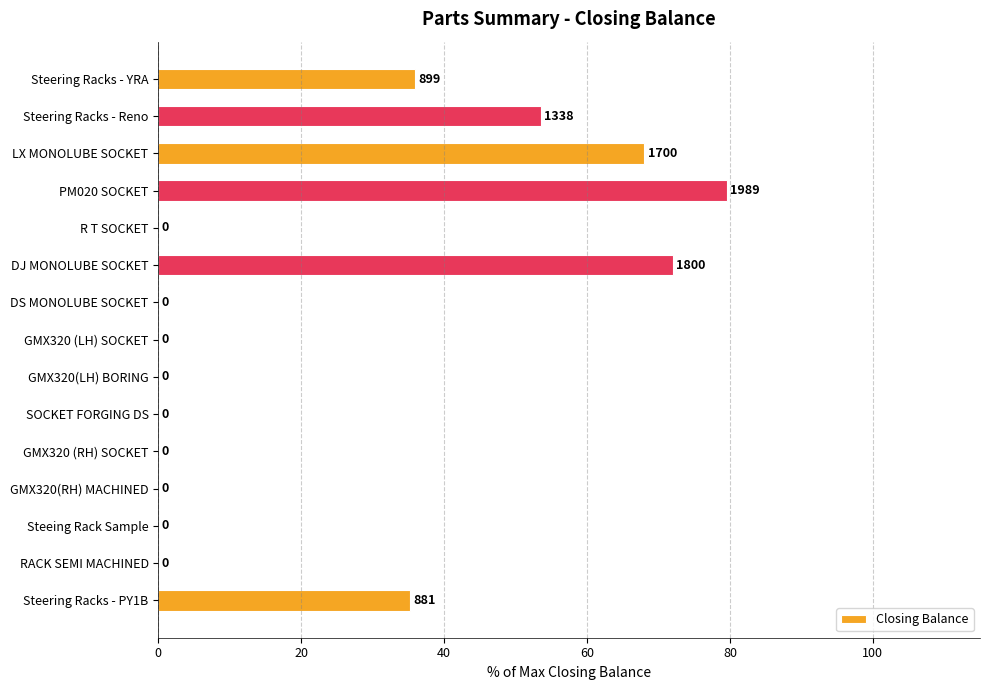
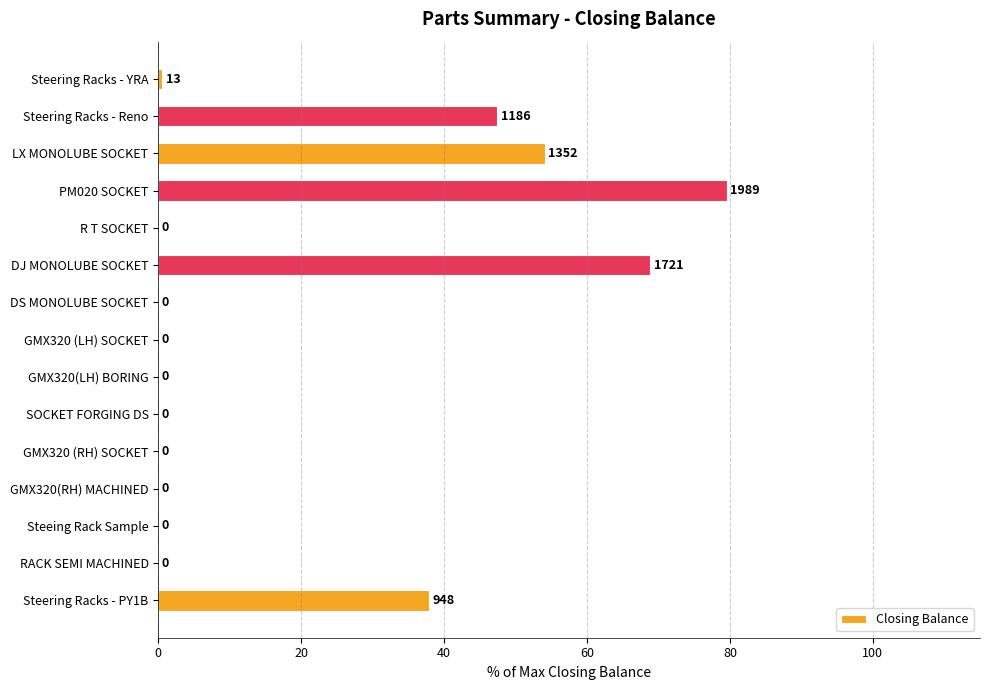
  {
-   "Steering Racks - YRA": 899,
-   "Steering Racks - Reno": 1338,
-   "LX MONOLUBE SOCKET": 1700,
+   "Steering Racks - YRA": 13,
+   "Steering Racks - Reno": 1186,
+   "LX MONOLUBE SOCKET": 1352,
    "R T SOCKET": 0,
-   "DJ MONOLUBE SOCKET": 1800,
+   "DJ MONOLUBE SOCKET": 1721,
    "DS MONOLUBE SOCKET": 0,
    "GMX320 (LH) SOCKET": 0,
    "GMX320(LH) BORING": 0,
    "SOCKET FORGING DS": 0,
    "GMX320 (RH) SOCKET": 0,
    "GMX320(RH) MACHINED": 0,
    "Steeing Rack Sample": 0,
    "RACK SEMI MACHINED": 0,
-   "Steering Racks - PY1B": 881
+   "Steering Racks - PY1B": 948
  }
